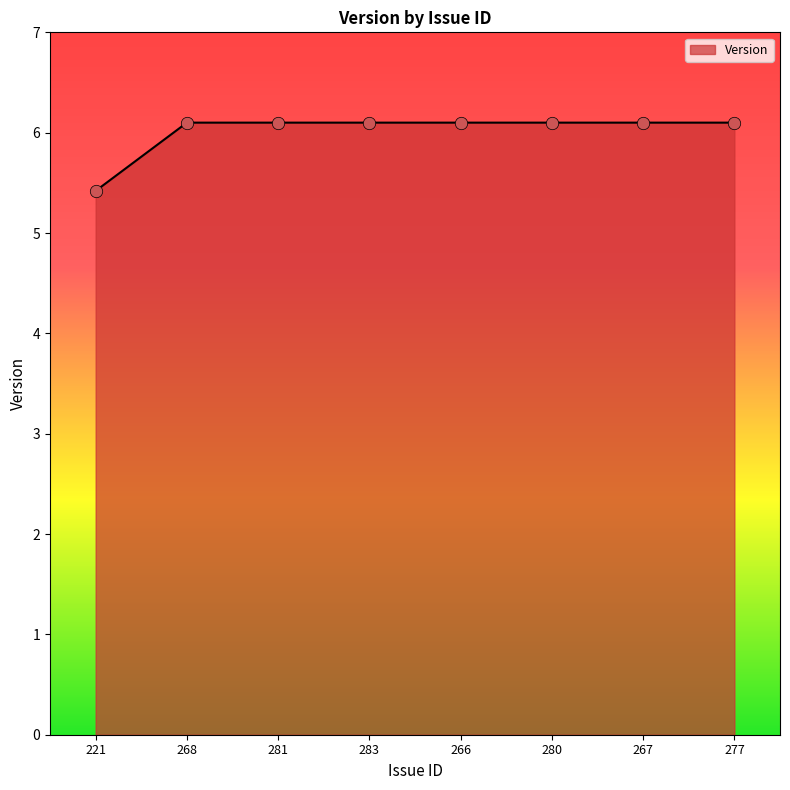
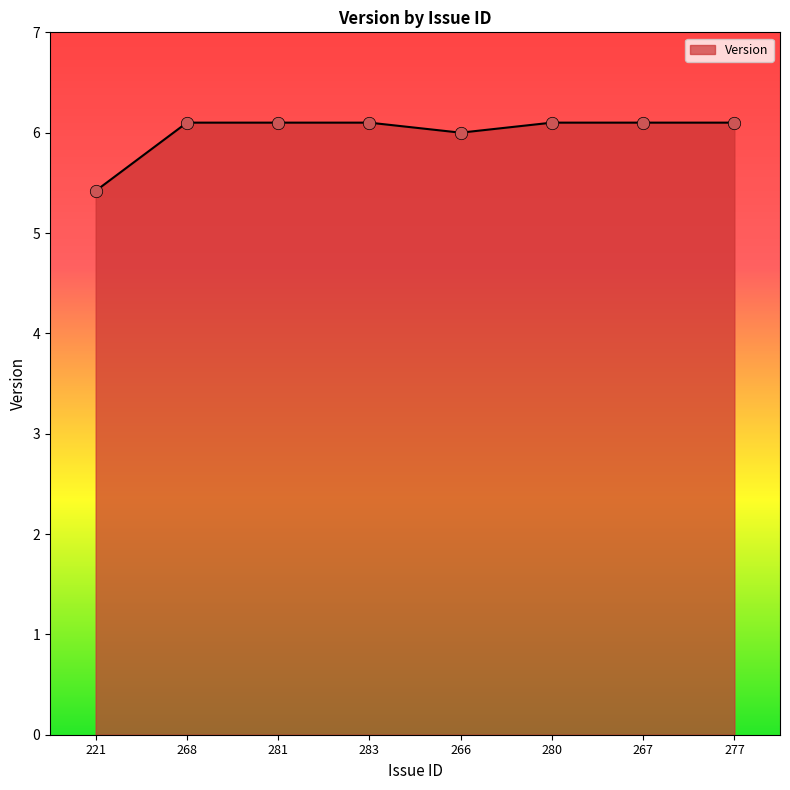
  {
    "221": 5.4,
    "268": 6.1,
    "281": 6.1,
    "283": 6.1,
-   "266": 6.1,
+   "266": 6.0,
    "280": 6.1,
    "267": 6.1,
    "277": 6.1
  }
